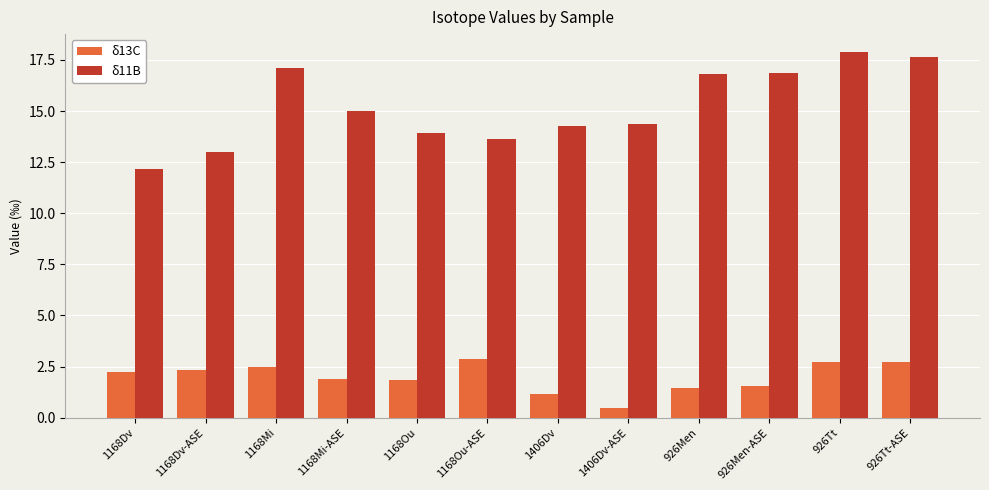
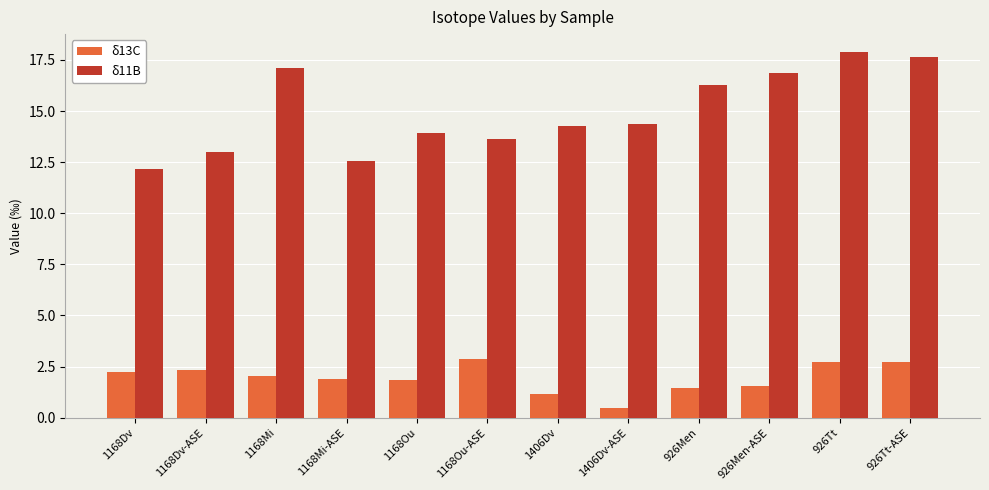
  {
    "δ13C": {
      "1168Dv": 2.2,
      "1168Dv-ASE": 2.3,
-     "1168Mi": 2.5,
+     "1168Mi": 2.0,
      "1168Mi-ASE": 1.9,
      "1168Ou": 1.9,
      "1168Ou-ASE": 2.9,
      "1406Dv": 1.1,
      "1406Dv-ASE": 0.5,
      "926Men": 1.5,
      "926Men-ASE": 1.6,
      "926Tt": 2.7,
      "926Tt-ASE": 2.7
    },
    "δ11B": {
      "1168Dv": 12.1,
      "1168Dv-ASE": 13.0,
      "1168Mi": 17.1,
-     "1168Mi-ASE": 15.0,
+     "1168Mi-ASE": 12.6,
      "1168Ou": 13.9,
      "1168Ou-ASE": 13.6,
      "1406Dv": 14.3,
      "1406Dv-ASE": 14.4,
-     "926Men": 16.8,
+     "926Men": 16.3,
      "926Men-ASE": 16.9,
      "926Tt": 17.9,
      "926Tt-ASE": 17.7
    }
  }
